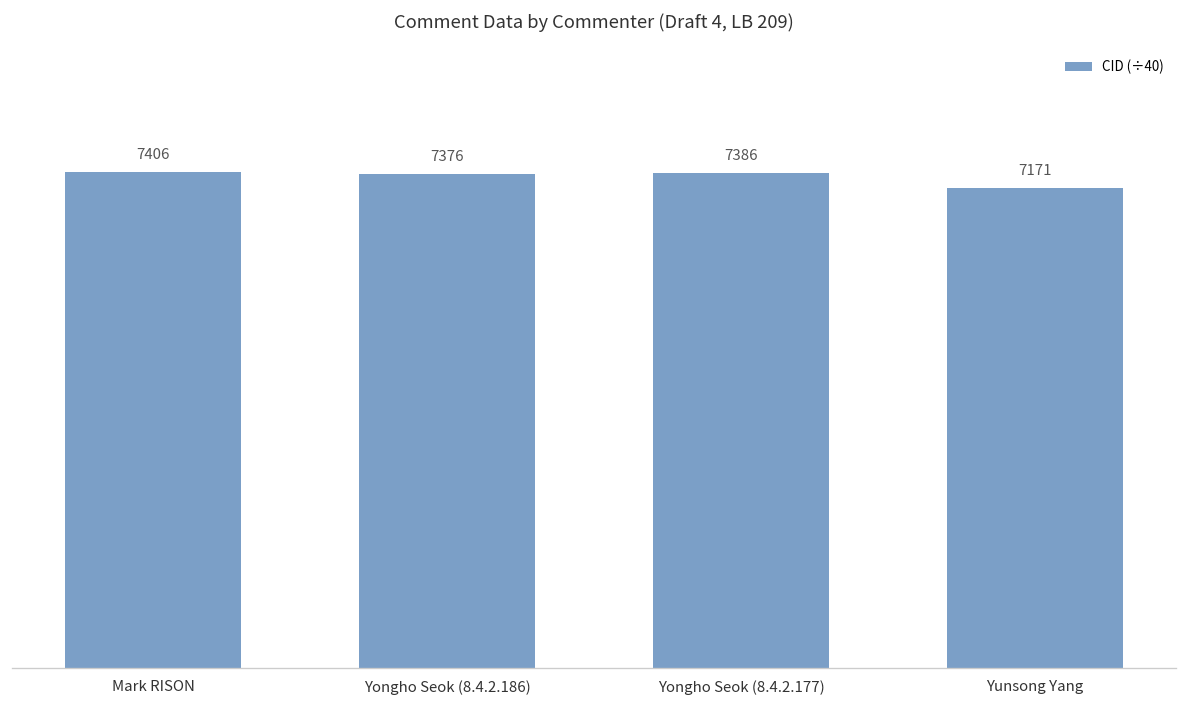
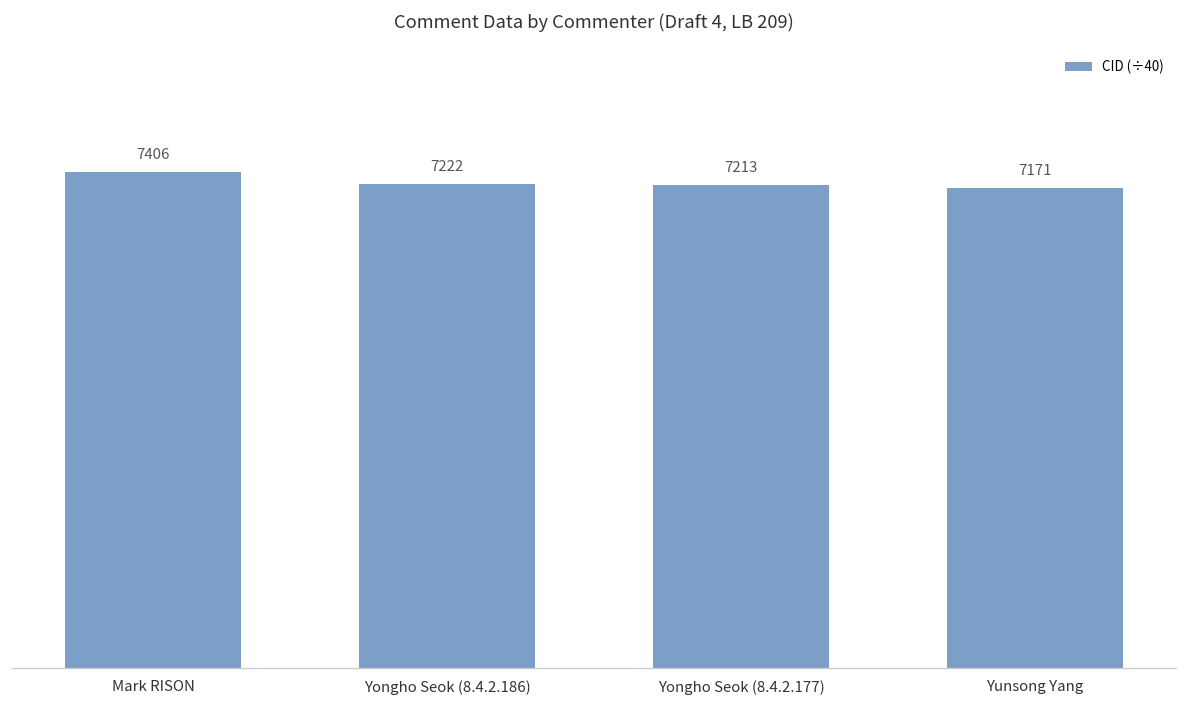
  {
-   "Yongho Seok (8.4.2.186)": 7376,
-   "Yongho Seok (8.4.2.177)": 7386
+   "Yongho Seok (8.4.2.186)": 7222,
+   "Yongho Seok (8.4.2.177)": 7213
  }
